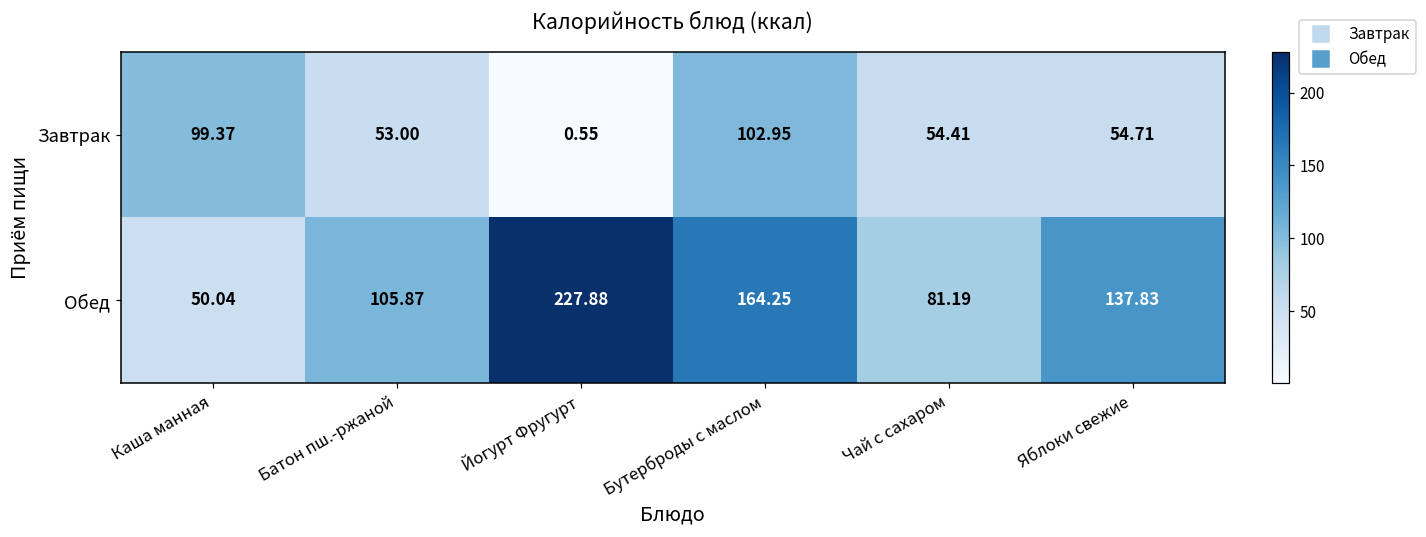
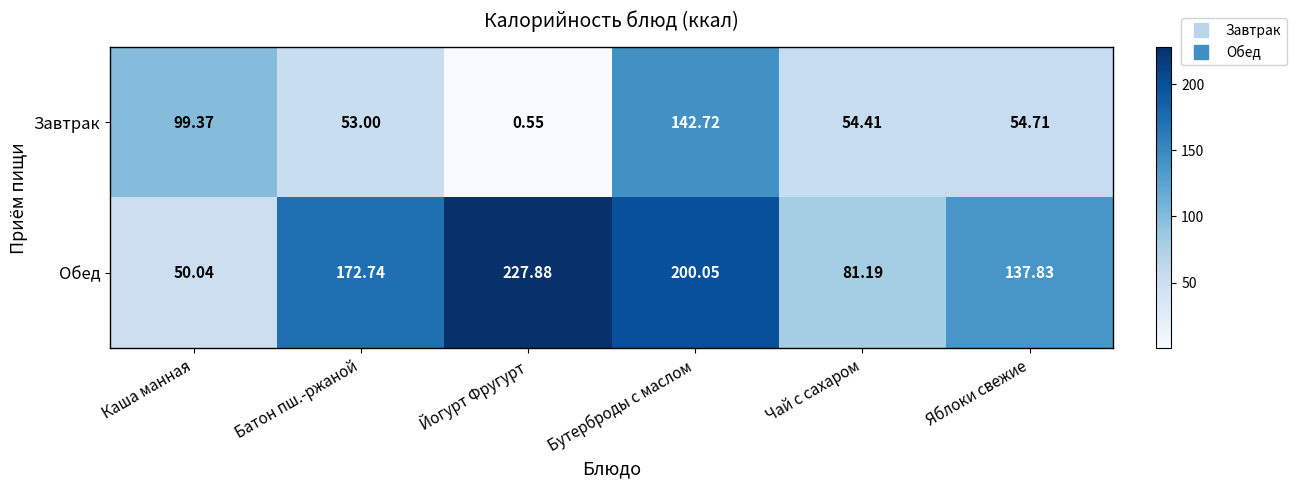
  {
    "Завтрак": {
      "Каша манная": 99.37,
      "Батон пш.-ржаной": 53.00,
      "Йогурт Фругурт": 0.55,
-     "Бутерброды с маслом": 102.95,
+     "Бутерброды с маслом": 142.72,
      "Чай с сахаром": 54.41,
      "Яблоки свежие": 54.71
    },
    "Обед": {
      "Каша манная": 50.04,
-     "Батон пш.-ржаной": 105.87,
+     "Батон пш.-ржаной": 172.74,
      "Йогурт Фругурт": 227.88,
-     "Бутерброды с маслом": 164.25,
+     "Бутерброды с маслом": 200.05,
      "Чай с сахаром": 81.19,
      "Яблоки свежие": 137.83
    }
  }
